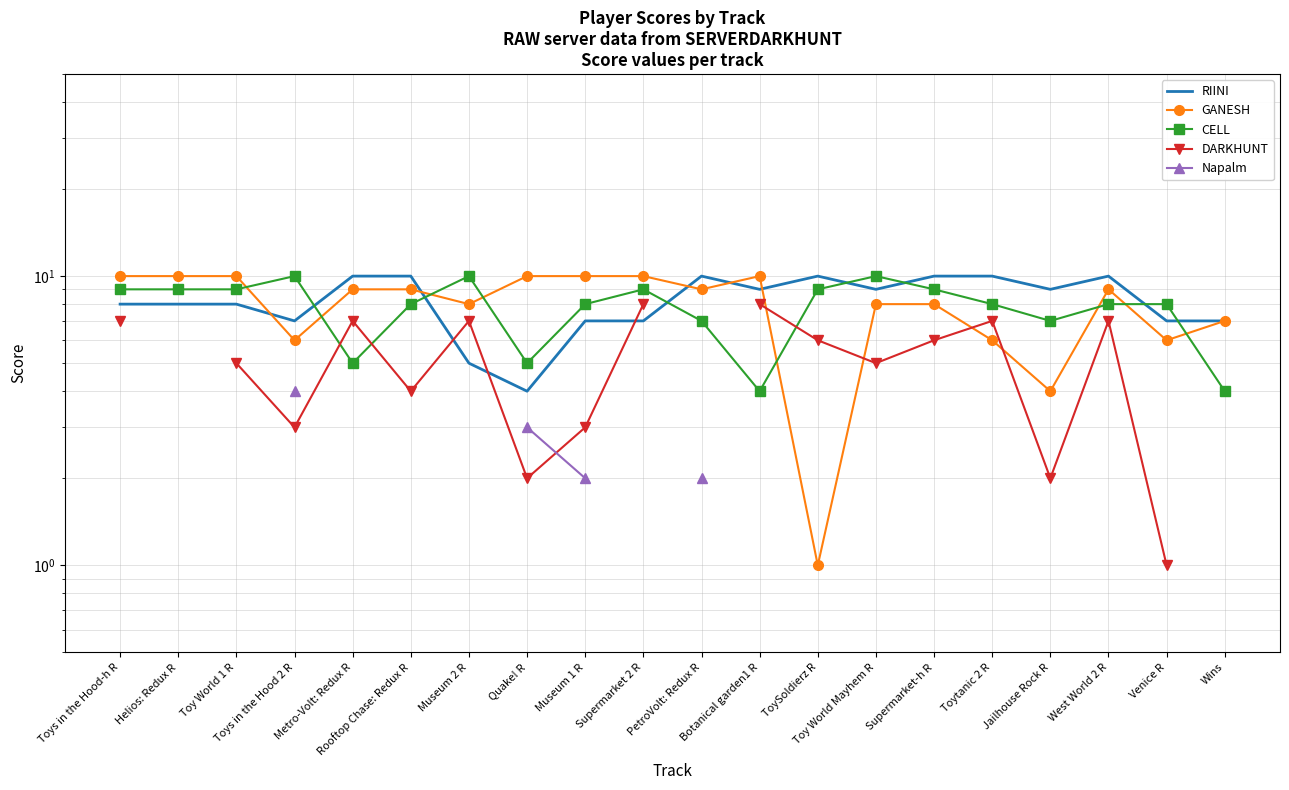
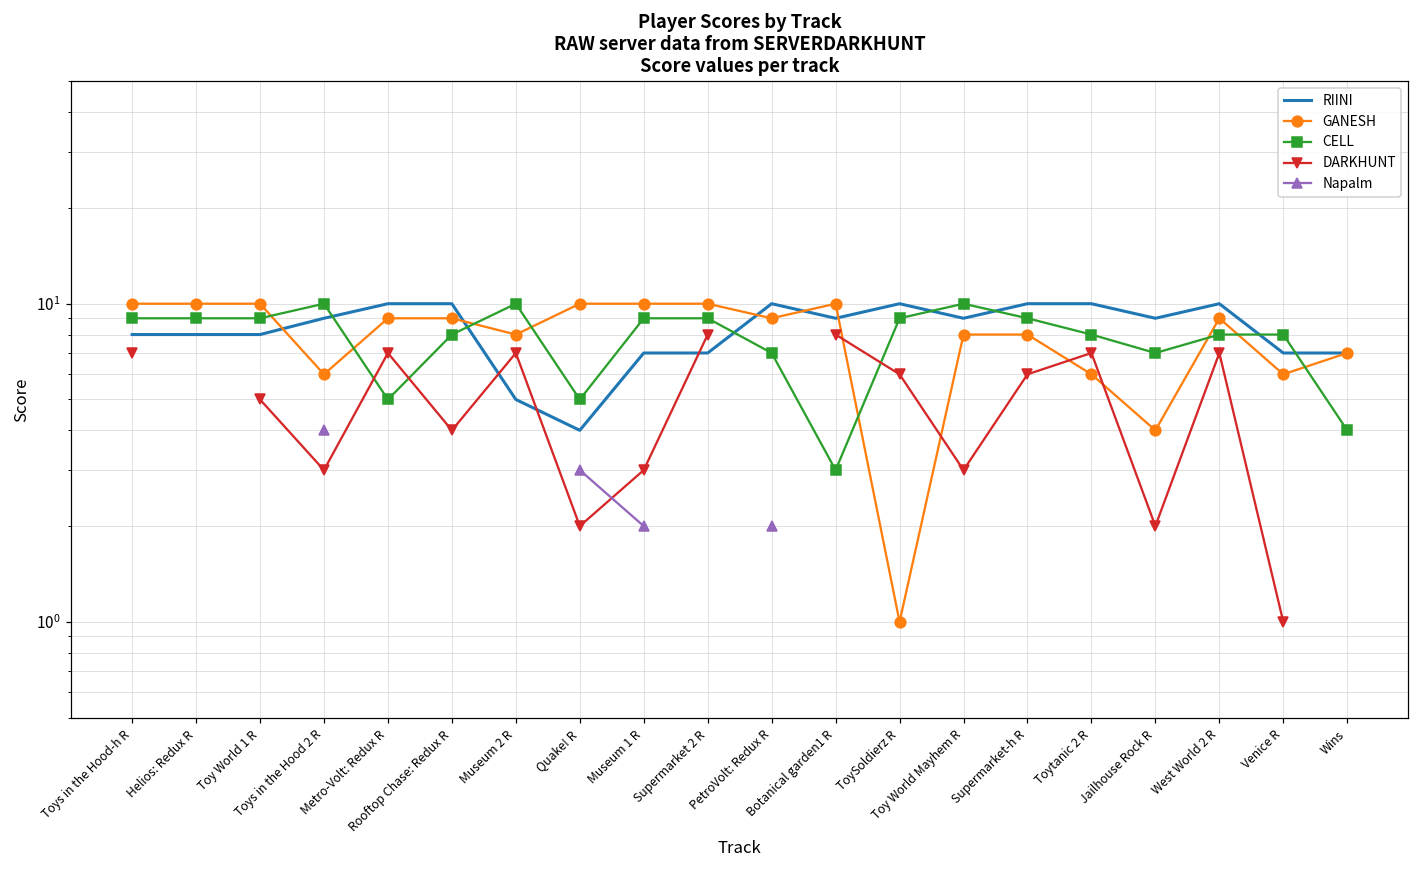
  {
    "RIINI": {
      "Toys in the Hood-h R": 8,
      "Helios: Redux R": 8,
      "Toy World 1 R": 8,
-     "Toys in the Hood 2 R": 7,
+     "Toys in the Hood 2 R": 9,
      "Metro-Volt: Redux R": 10,
      "Rooftop Chase: Redux R": 10,
      "Museum 2 R": 5,
      "Quake! R": 4,
      "Museum 1 R": 7,
      "Supermarket 2 R": 7,
      "PetroVolt: Redux R": 10,
      "Botanical garden1 R": 9,
      "ToySoldierz R": 10,
      "Toy World Mayhem R": 9,
      "Supermarket-h R": 10,
      "Toytanic 2 R": 10,
      "Jailhouse Rock R": 9,
      "West World 2 R": 10,
      "Venice R": 7
    },
    "GANESH": {
      "Toys in the Hood-h R": 10,
      "Helios: Redux R": 10,
      "Toy World 1 R": 10,
      "Toys in the Hood 2 R": 6,
      "Metro-Volt: Redux R": 9,
      "Rooftop Chase: Redux R": 9,
      "Museum 2 R": 8,
      "Quake! R": 10,
      "Museum 1 R": 10,
      "Supermarket 2 R": 10,
      "PetroVolt: Redux R": 9,
      "Botanical garden1 R": 10,
      "ToySoldierz R": 1,
      "Toy World Mayhem R": 8,
      "Supermarket-h R": 8,
      "Toytanic 2 R": 6,
      "Jailhouse Rock R": 4,
      "West World 2 R": 9,
      "Venice R": 6
    },
    "CELL": {
      "Toys in the Hood-h R": 9,
      "Helios: Redux R": 9,
      "Toy World 1 R": 9,
      "Toys in the Hood 2 R": 10,
      "Metro-Volt: Redux R": 5,
      "Rooftop Chase: Redux R": 8,
      "Museum 2 R": 10,
      "Quake! R": 5,
-     "Museum 1 R": 8,
+     "Museum 1 R": 9,
      "Supermarket 2 R": 9,
      "PetroVolt: Redux R": 7,
-     "Botanical garden1 R": 4,
+     "Botanical garden1 R": 3,
      "ToySoldierz R": 9,
      "Toy World Mayhem R": 10,
      "Supermarket-h R": 9,
      "Toytanic 2 R": 8,
      "Jailhouse Rock R": 7,
      "West World 2 R": 8,
      "Venice R": 8,
      "Wins": 4
    },
    "DARKHUNT": {
      "Toys in the Hood-h R": 7,
      "Toy World 1 R": 5,
      "Toys in the Hood 2 R": 3,
      "Metro-Volt: Redux R": 7,
      "Rooftop Chase: Redux R": 4,
      "Museum 2 R": 7,
      "Quake! R": 2,
      "Museum 1 R": 3,
      "Supermarket 2 R": 8,
      "Botanical garden1 R": 8,
      "ToySoldierz R": 6,
-     "Toy World Mayhem R": 5,
+     "Toy World Mayhem R": 3,
      "Supermarket-h R": 6,
      "Toytanic 2 R": 7,
      "Jailhouse Rock R": 2,
      "West World 2 R": 7,
      "Venice R": 1
    },
    "Napalm": {
      "Toys in the Hood 2 R": 4,
      "Quake! R": 3,
      "Museum 1 R": 2,
      "PetroVolt: Redux R": 2
    }
  }
